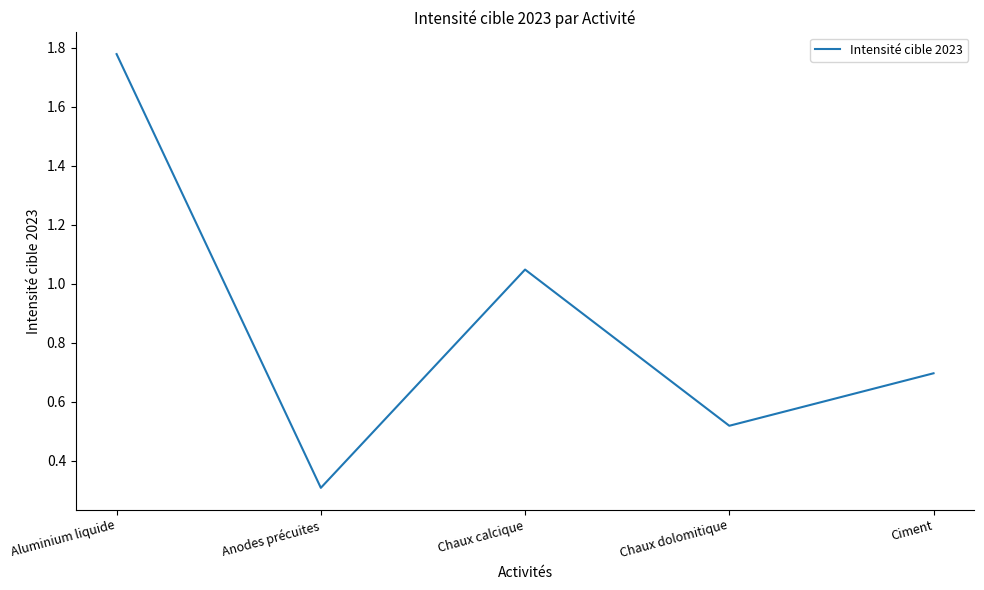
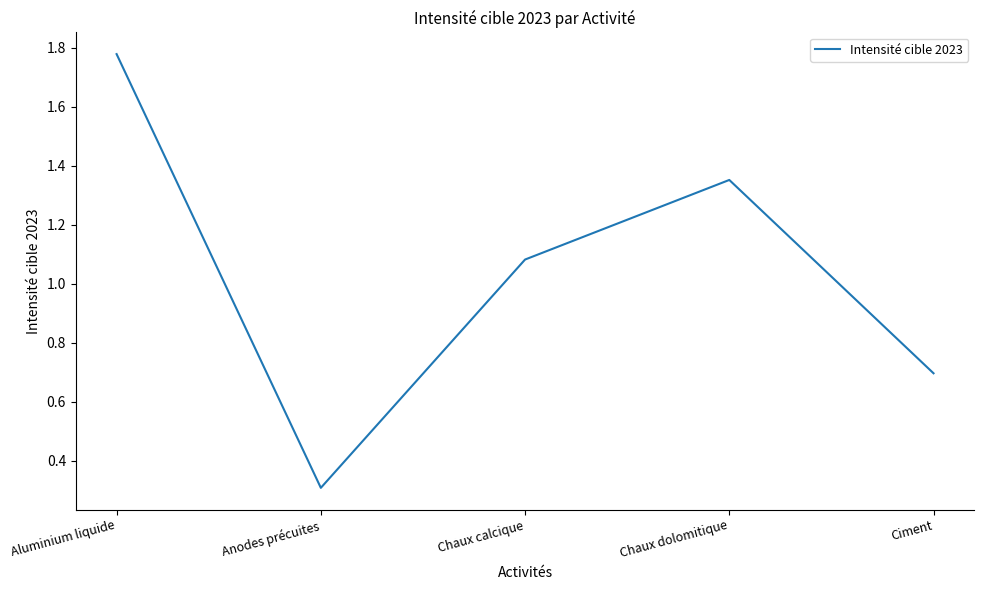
  {
    "Aluminium liquide": 1.78,
    "Anodes précuites": 0.31,
-   "Chaux calcique": 1.05,
-   "Chaux dolomitique": 0.52,
+   "Chaux calcique": 1.08,
+   "Chaux dolomitique": 1.35,
    "Ciment": 0.70
  }
